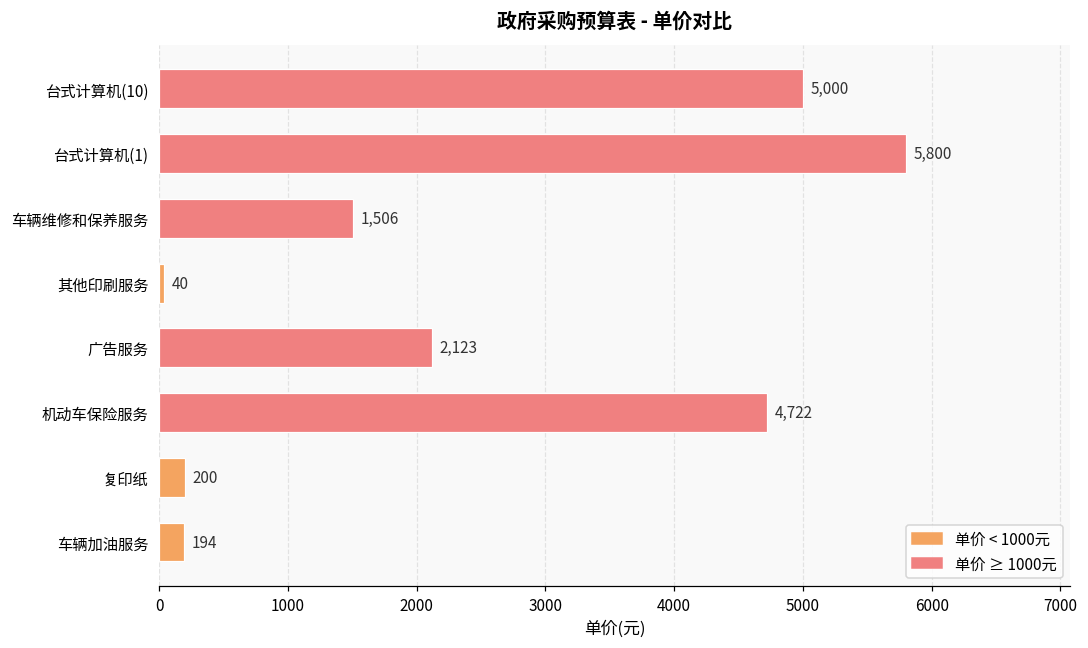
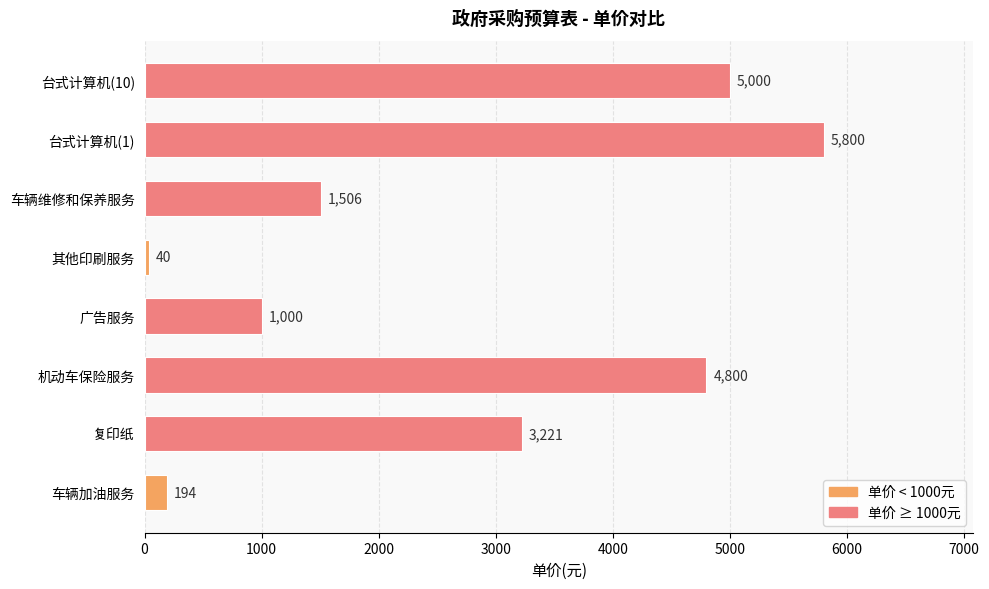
  {
    "台式计算机(10)": "5,000",
    "台式计算机(1)": "5,800",
    "车辆维修和保养服务": "1,506",
    "其他印刷服务": "40",
-   "广告服务": "2,123",
-   "机动车保险服务": "4,722",
-   "复印纸": "200",
+   "广告服务": "1,000",
+   "机动车保险服务": "4,800",
+   "复印纸": "3,221",
    "车辆加油服务": "194"
  }
